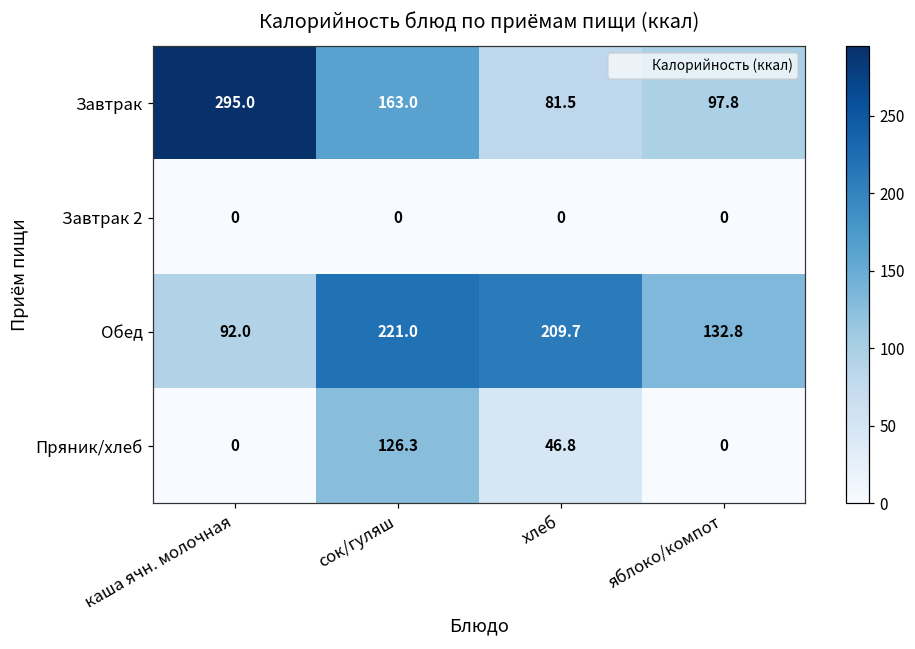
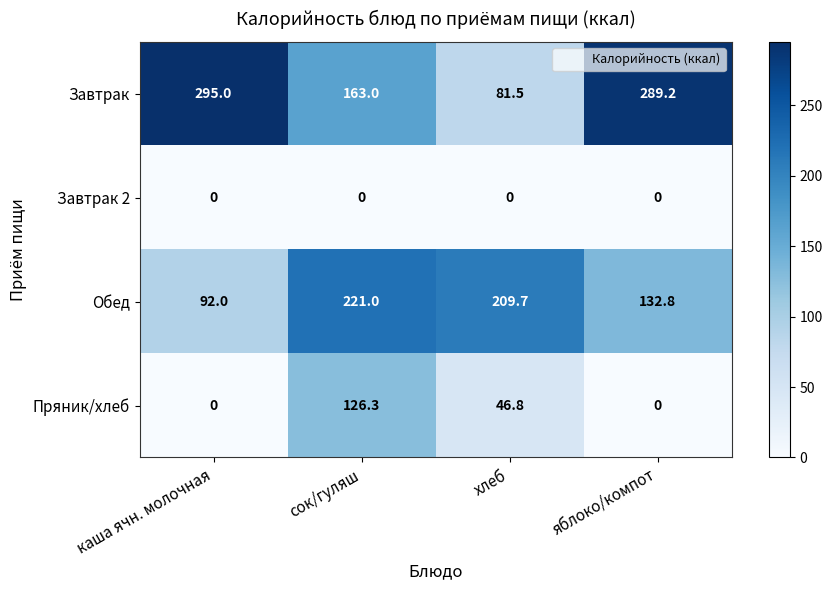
  {
    "Завтрак": {
      "каша ячн. молочная": 295.0,
      "сок/гуляш": 163.0,
      "хлеб": 81.5,
-     "яблоко/компот": 97.8
+     "яблоко/компот": 289.2
    },
    "Завтрак 2": {
      "каша ячн. молочная": 0,
      "сок/гуляш": 0,
      "хлеб": 0,
      "яблоко/компот": 0
    },
    "Обед": {
      "каша ячн. молочная": 92.0,
      "сок/гуляш": 221.0,
      "хлеб": 209.7,
      "яблоко/компот": 132.8
    },
    "Пряник/хлеб": {
      "каша ячн. молочная": 0,
      "сок/гуляш": 126.3,
      "хлеб": 46.8,
      "яблоко/компот": 0
    }
  }
